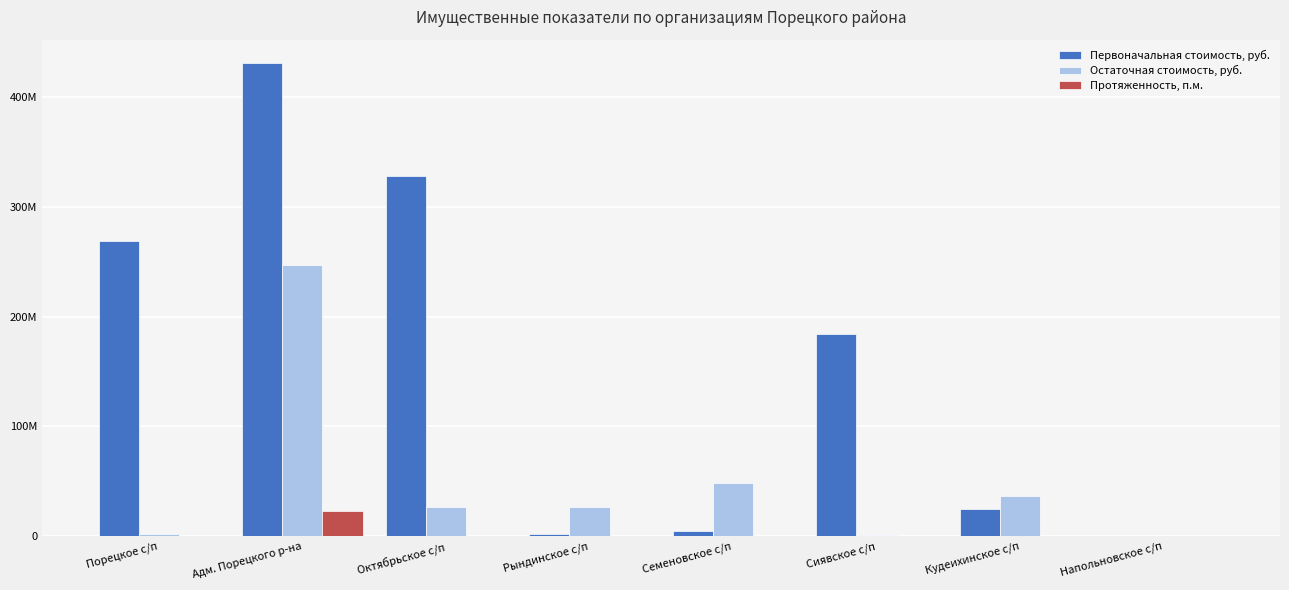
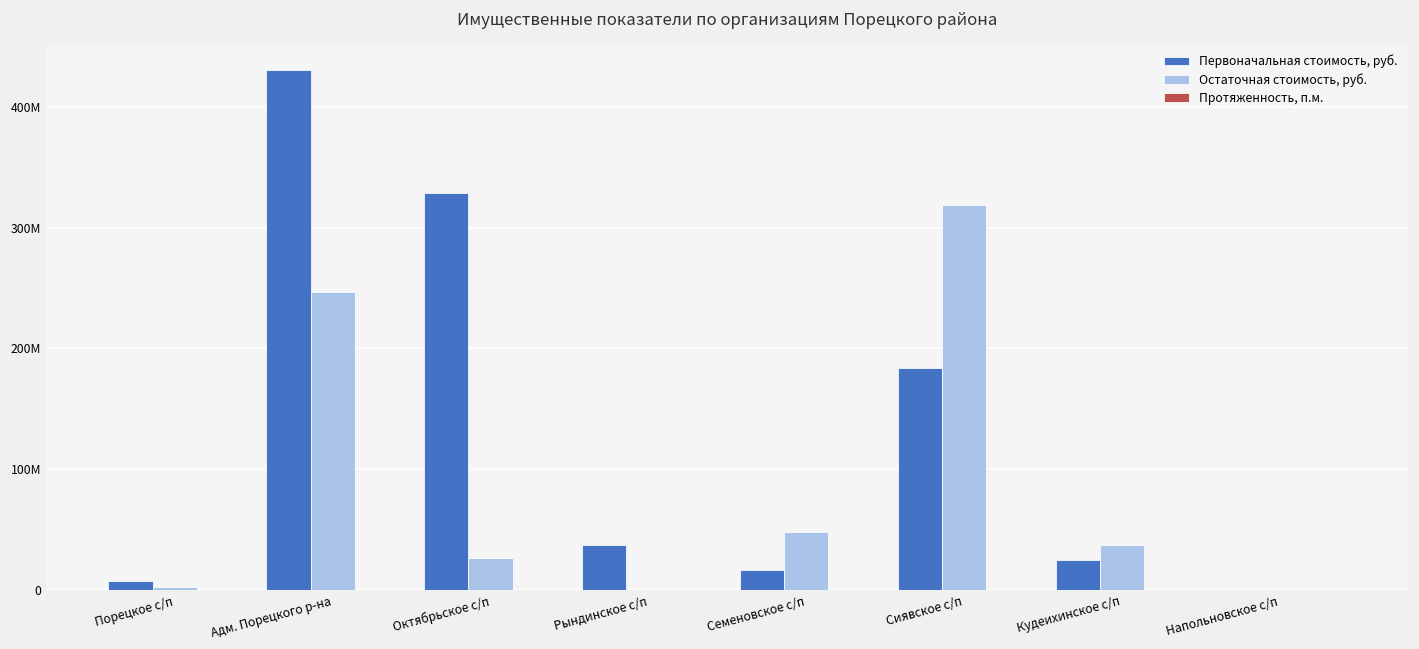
  {
    "Первоначальная стоимость, руб.": {
-     "Порецкое с/п": "269М",
+     "Порецкое с/п": "7М",
      "Адм. Порецкого р-на": "431М",
      "Октябрьское с/п": "328М",
-     "Рындинское с/п": "2М",
-     "Семеновское с/п": "5М",
+     "Рындинское с/п": "37М",
+     "Семеновское с/п": "17М",
      "Сиявское с/п": "184М",
      "Кудеихинское с/п": "25М",
      "Напольновское с/п": "0М"
    },
    "Остаточная стоимость, руб.": {
      "Адм. Порецкого р-на": "247М",
      "Октябрьское с/п": "26М",
-     "Рындинское с/п": "27М",
+     "Рындинское с/п": "0М",
      "Семеновское с/п": "48М",
-     "Сиявское с/п": "2М",
+     "Сиявское с/п": "318М",
      "Кудеихинское с/п": "37М",
      "Напольновское с/п": "0М"
    },
    "Протяженность, п.м.": {
-     "Адм. Порецкого р-на": "23М"
+     "Адм. Порецкого р-на": "0М"
    }
  }
